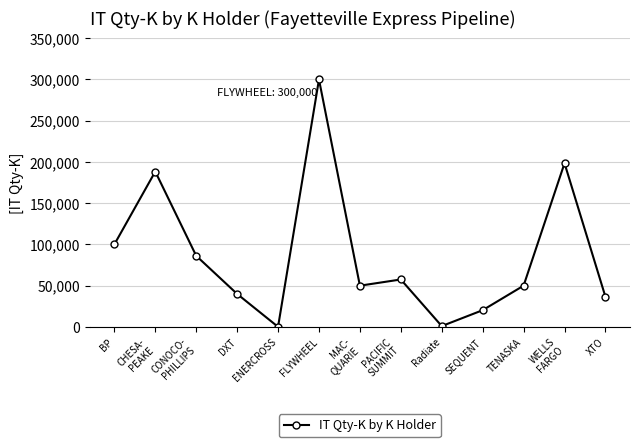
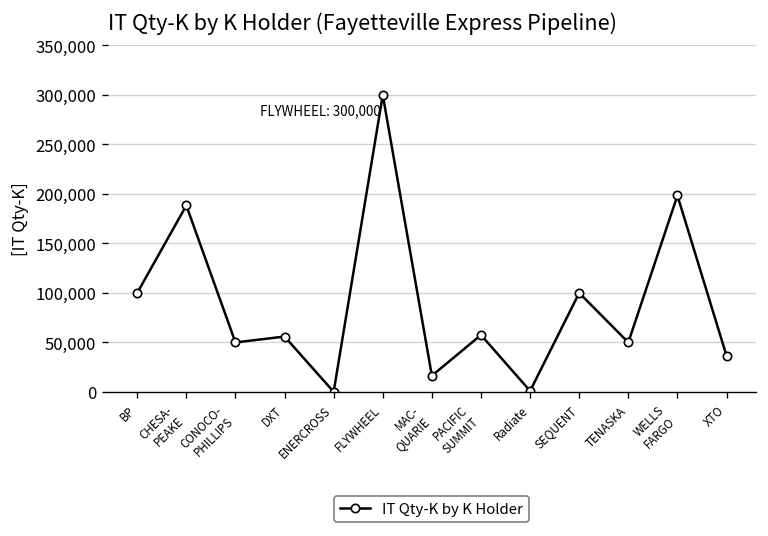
  {
    "BP": "100,000",
    "CHESA- PEAKE": "190,000",
-   "CONOCO- PHILLIPS": "90,000",
-   "DXT": "40,000",
+   "CONOCO- PHILLIPS": "50,000",
+   "DXT": "60,000",
    "ENERCROSS": "0",
-   "MAC- QUARIE": "50,000",
+   "MAC- QUARIE": "20,000",
    "PACIFIC SUMMIT": "60,000",
    "Radiate": "0",
-   "SEQUENT": "20,000",
+   "SEQUENT": "100,000",
    "TENASKA": "50,000",
    "WELLS FARGO": "200,000",
    "XTO": "40,000"
  }
